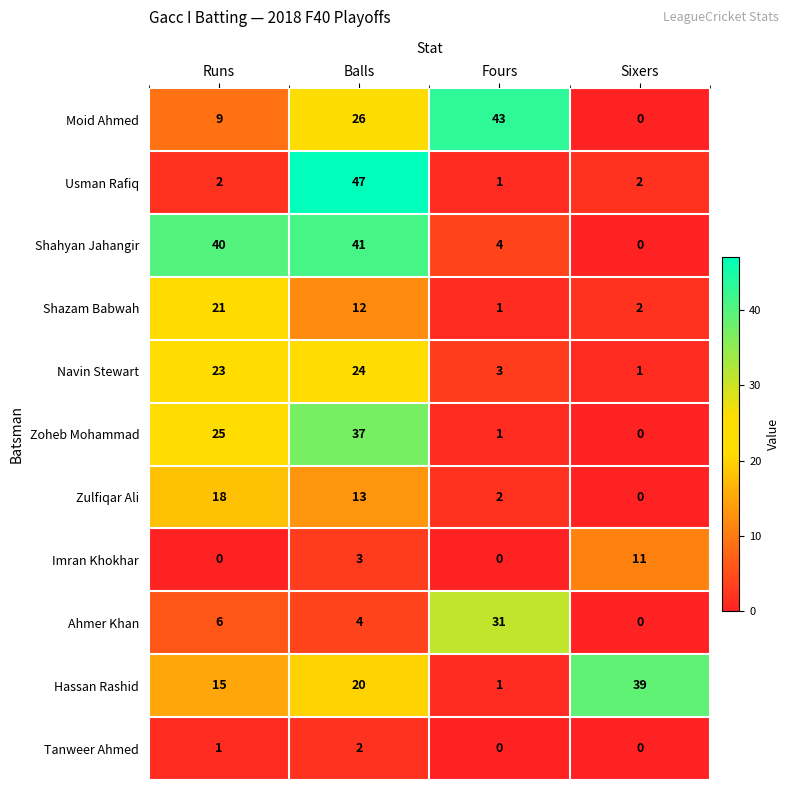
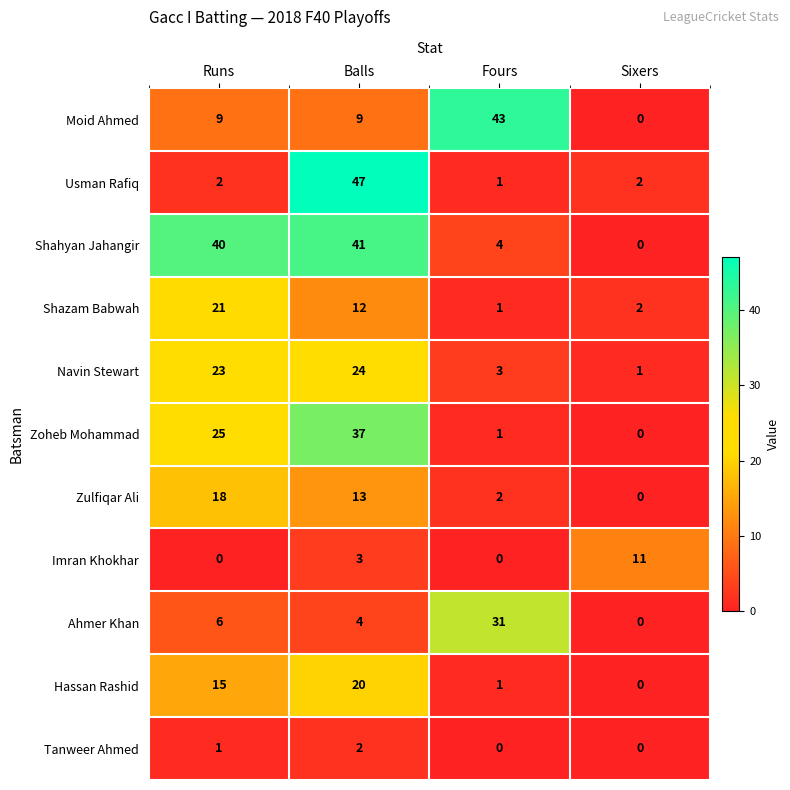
  {
    "Moid Ahmed": {
      "Runs": 9,
-     "Balls": 26,
+     "Balls": 9,
      "Fours": 43,
      "Sixers": 0
    },
    "Usman Rafiq": {
      "Runs": 2,
      "Balls": 47,
      "Fours": 1,
      "Sixers": 2
    },
    "Shahyan Jahangir": {
      "Runs": 40,
      "Balls": 41,
      "Fours": 4,
      "Sixers": 0
    },
    "Shazam Babwah": {
      "Runs": 21,
      "Balls": 12,
      "Fours": 1,
      "Sixers": 2
    },
    "Navin Stewart": {
      "Runs": 23,
      "Balls": 24,
      "Fours": 3,
      "Sixers": 1
    },
    "Zoheb Mohammad": {
      "Runs": 25,
      "Balls": 37,
      "Fours": 1,
      "Sixers": 0
    },
    "Zulfiqar Ali": {
      "Runs": 18,
      "Balls": 13,
      "Fours": 2,
      "Sixers": 0
    },
    "Imran Khokhar": {
      "Runs": 0,
      "Balls": 3,
      "Fours": 0,
      "Sixers": 11
    },
    "Ahmer Khan": {
      "Runs": 6,
      "Balls": 4,
      "Fours": 31,
      "Sixers": 0
    },
    "Hassan Rashid": {
      "Runs": 15,
      "Balls": 20,
      "Fours": 1,
-     "Sixers": 39
+     "Sixers": 0
    },
    "Tanweer Ahmed": {
      "Runs": 1,
      "Balls": 2,
      "Fours": 0,
      "Sixers": 0
    }
  }
